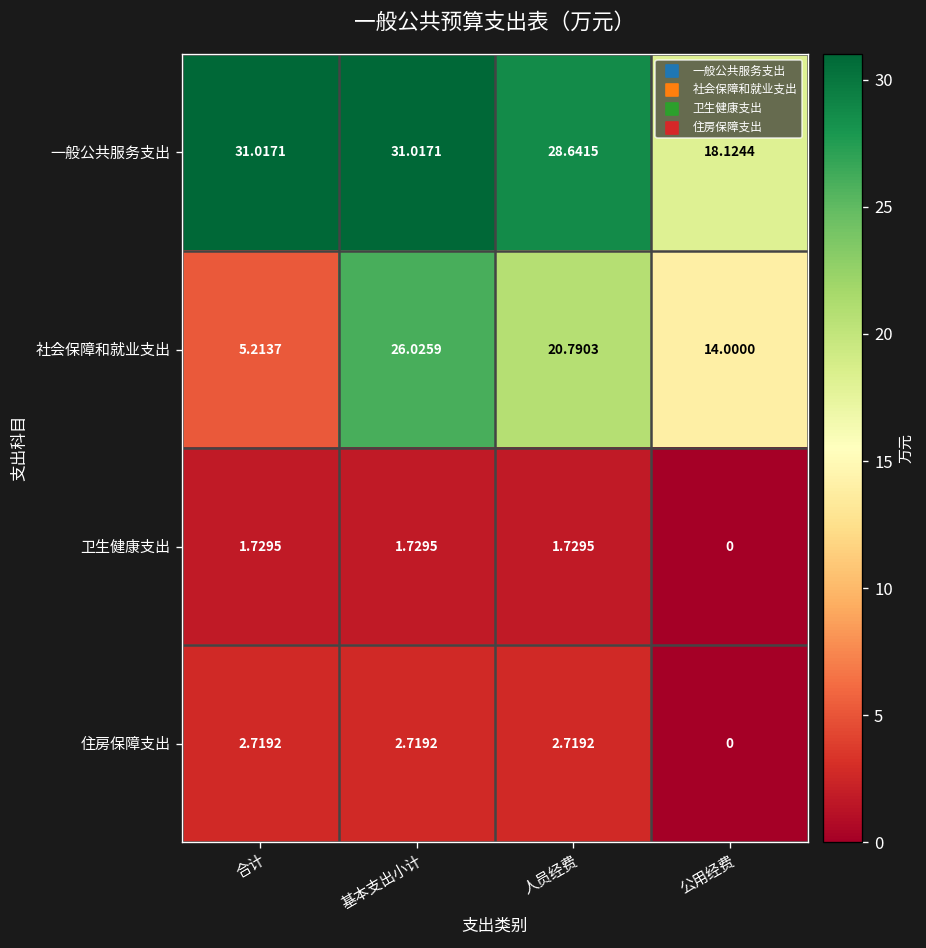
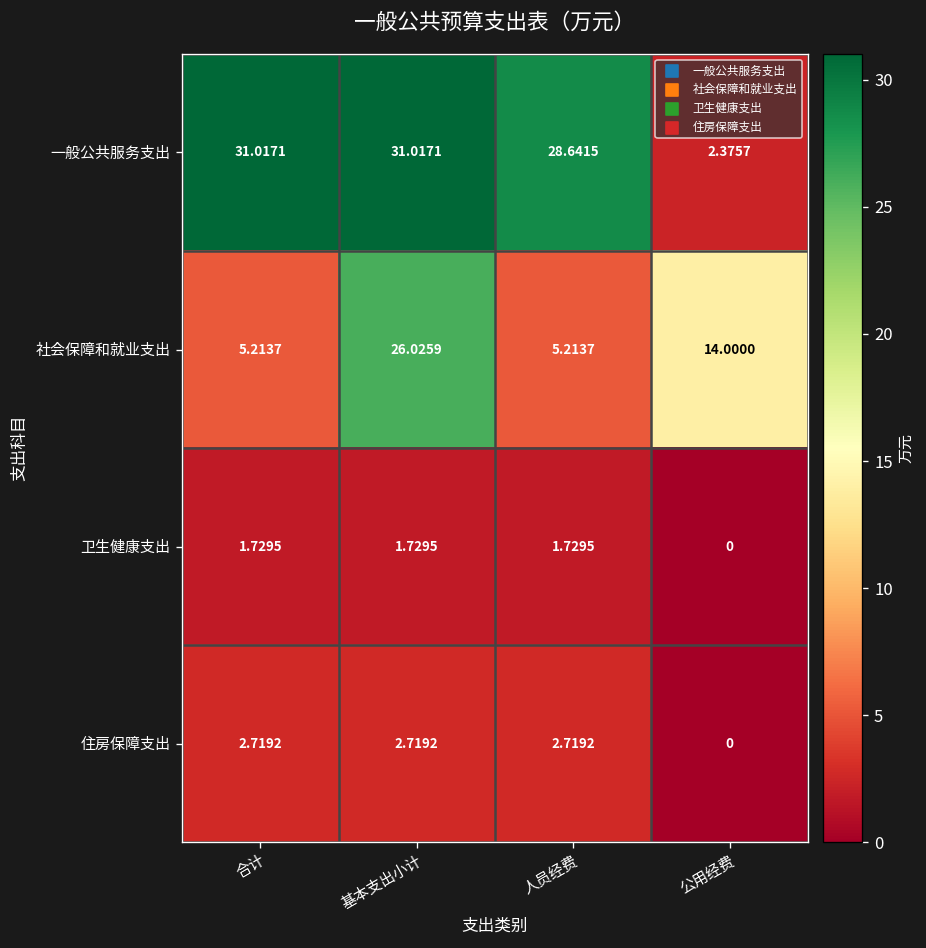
  {
    "一般公共服务支出": {
      "合计": 31.0171,
      "基本支出小计": 31.0171,
      "人员经费": 28.6415,
-     "公用经费": 18.1244
+     "公用经费": 2.3757
    },
    "社会保障和就业支出": {
      "合计": 5.2137,
      "基本支出小计": 26.0259,
-     "人员经费": 20.7903,
+     "人员经费": 5.2137,
      "公用经费": 14.0000
    },
    "卫生健康支出": {
      "合计": 1.7295,
      "基本支出小计": 1.7295,
      "人员经费": 1.7295,
      "公用经费": 0
    },
    "住房保障支出": {
      "合计": 2.7192,
      "基本支出小计": 2.7192,
      "人员经费": 2.7192,
      "公用经费": 0
    }
  }
